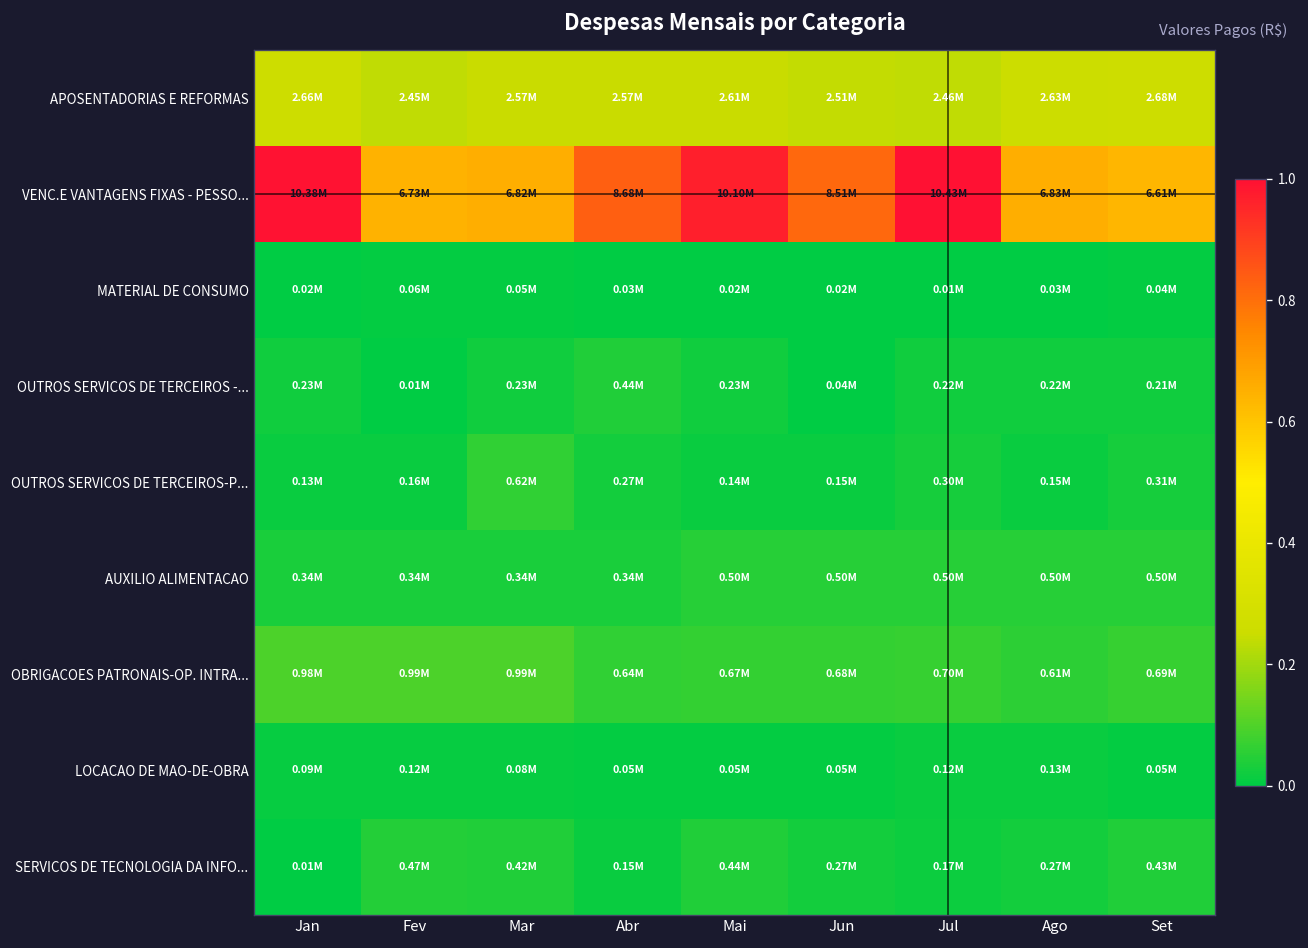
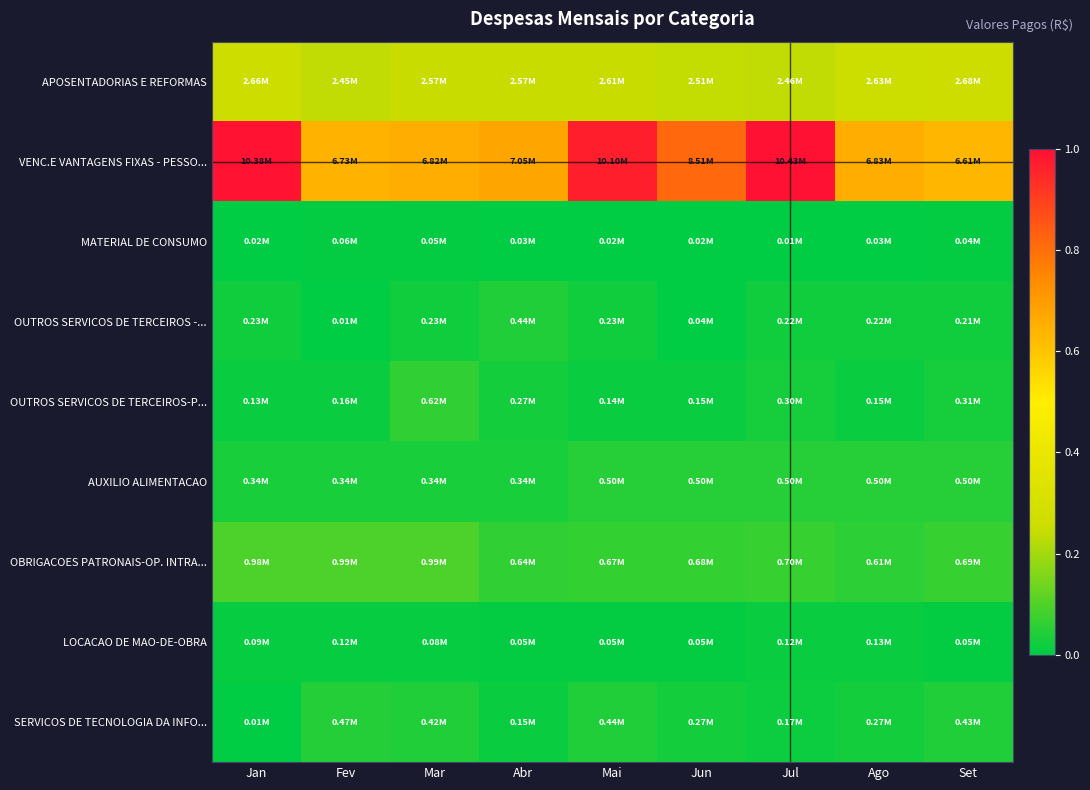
  {
    "APOSENTADORIAS E REFORMAS": {
      "Jan": "2.66M",
      "Fev": "2.45M",
      "Mar": "2.57M",
      "Abr": "2.57M",
      "Mai": "2.61M",
      "Jun": "2.51M",
      "Jul": "2.46M",
      "Ago": "2.63M",
      "Set": "2.68M"
    },
    "VENC.E VANTAGENS FIXAS - PESSO...": {
      "Jan": "10.38M",
      "Fev": "6.73M",
      "Mar": "6.82M",
-     "Abr": "8.68M",
+     "Abr": "7.05M",
      "Mai": "10.10M",
      "Jun": "8.51M",
      "Jul": "10.43M",
      "Ago": "6.83M",
      "Set": "6.61M"
    },
    "MATERIAL DE CONSUMO": {
      "Jan": "0.02M",
      "Fev": "0.06M",
      "Mar": "0.05M",
      "Abr": "0.03M",
      "Mai": "0.02M",
      "Jun": "0.02M",
      "Jul": "0.01M",
      "Ago": "0.03M",
      "Set": "0.04M"
    },
    "OUTROS SERVICOS DE TERCEIROS -...": {
      "Jan": "0.23M",
      "Fev": "0.01M",
      "Mar": "0.23M",
      "Abr": "0.44M",
      "Mai": "0.23M",
      "Jun": "0.04M",
      "Jul": "0.22M",
      "Ago": "0.22M",
      "Set": "0.21M"
    },
    "OUTROS SERVICOS DE TERCEIROS-P...": {
      "Jan": "0.13M",
      "Fev": "0.16M",
      "Mar": "0.62M",
      "Abr": "0.27M",
      "Mai": "0.14M",
      "Jun": "0.15M",
      "Jul": "0.30M",
      "Ago": "0.15M",
      "Set": "0.31M"
    },
    "AUXILIO ALIMENTACAO": {
      "Jan": "0.34M",
      "Fev": "0.34M",
      "Mar": "0.34M",
      "Abr": "0.34M",
      "Mai": "0.50M",
      "Jun": "0.50M",
      "Jul": "0.50M",
      "Ago": "0.50M",
      "Set": "0.50M"
    },
    "OBRIGACOES PATRONAIS-OP. INTRA...": {
      "Jan": "0.98M",
      "Fev": "0.99M",
      "Mar": "0.99M",
      "Abr": "0.64M",
      "Mai": "0.67M",
      "Jun": "0.68M",
      "Jul": "0.70M",
      "Ago": "0.61M",
      "Set": "0.69M"
    },
    "LOCACAO DE MAO-DE-OBRA": {
      "Jan": "0.09M",
      "Fev": "0.12M",
      "Mar": "0.08M",
      "Abr": "0.05M",
      "Mai": "0.05M",
      "Jun": "0.05M",
      "Jul": "0.12M",
      "Ago": "0.13M",
      "Set": "0.05M"
    },
    "SERVICOS DE TECNOLOGIA DA INFO...": {
      "Jan": "0.01M",
      "Fev": "0.47M",
      "Mar": "0.42M",
      "Abr": "0.15M",
      "Mai": "0.44M",
      "Jun": "0.27M",
      "Jul": "0.17M",
      "Ago": "0.27M",
      "Set": "0.43M"
    }
  }
